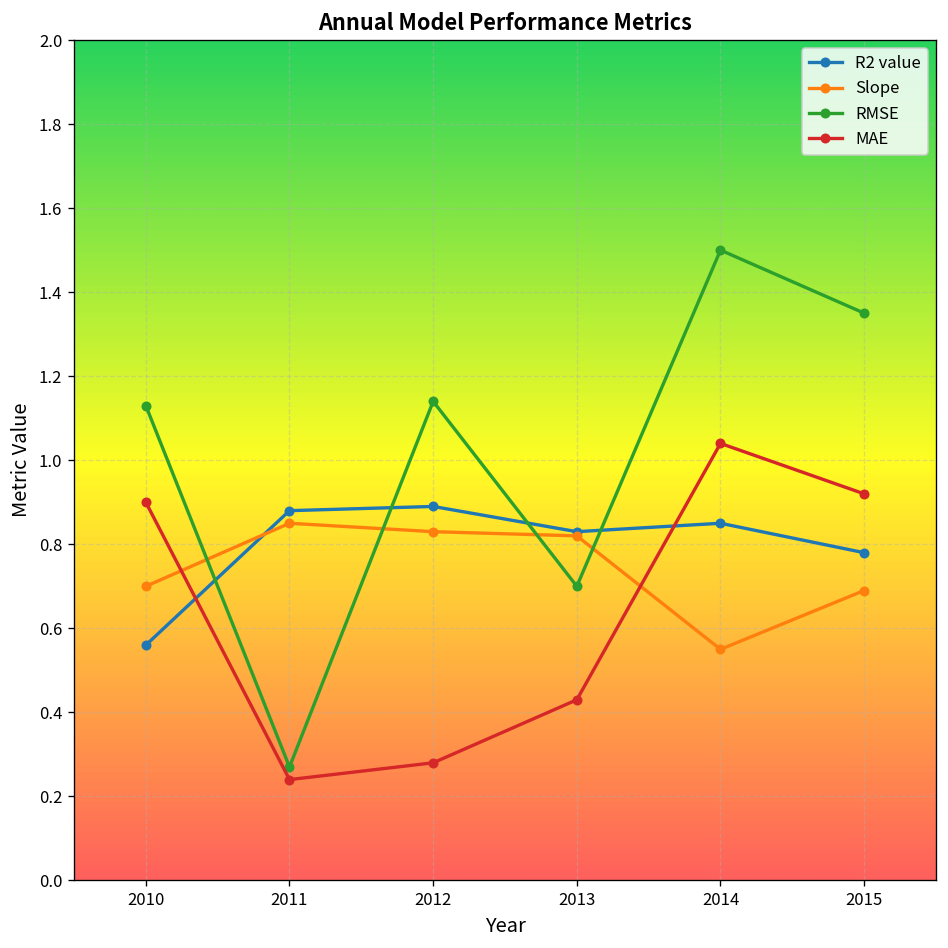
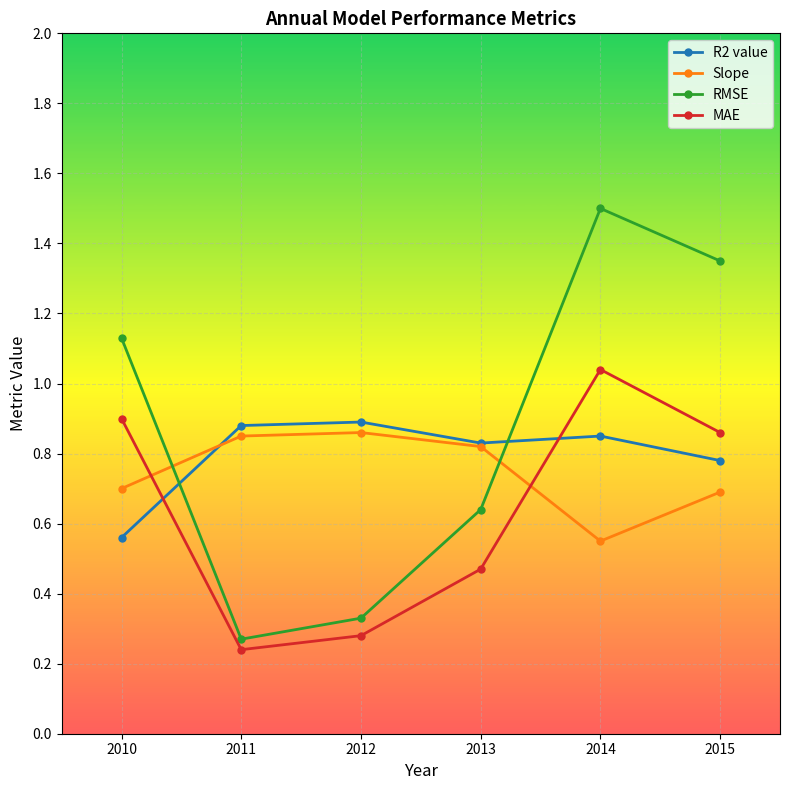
  {
    "R2 value": {
      "2010": 0.56,
      "2011": 0.88,
      "2012": 0.89,
      "2013": 0.83,
      "2014": 0.85,
      "2015": 0.78
    },
    "Slope": {
      "2010": 0.70,
      "2011": 0.85,
-     "2012": 0.83,
+     "2012": 0.86,
      "2013": 0.82,
      "2014": 0.55,
      "2015": 0.69
    },
    "RMSE": {
      "2010": 1.13,
      "2011": 0.27,
-     "2012": 1.14,
-     "2013": 0.70,
+     "2012": 0.33,
+     "2013": 0.64,
      "2014": 1.50,
      "2015": 1.35
    },
    "MAE": {
      "2010": 0.90,
      "2011": 0.24,
      "2012": 0.28,
-     "2013": 0.43,
+     "2013": 0.47,
      "2014": 1.04,
-     "2015": 0.92
+     "2015": 0.86
    }
  }
